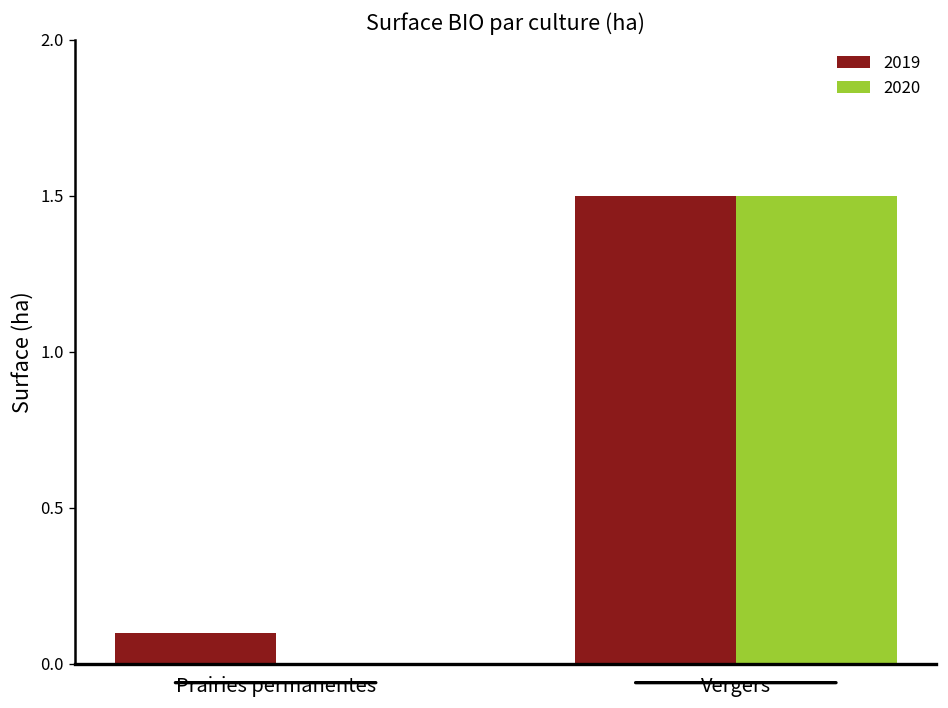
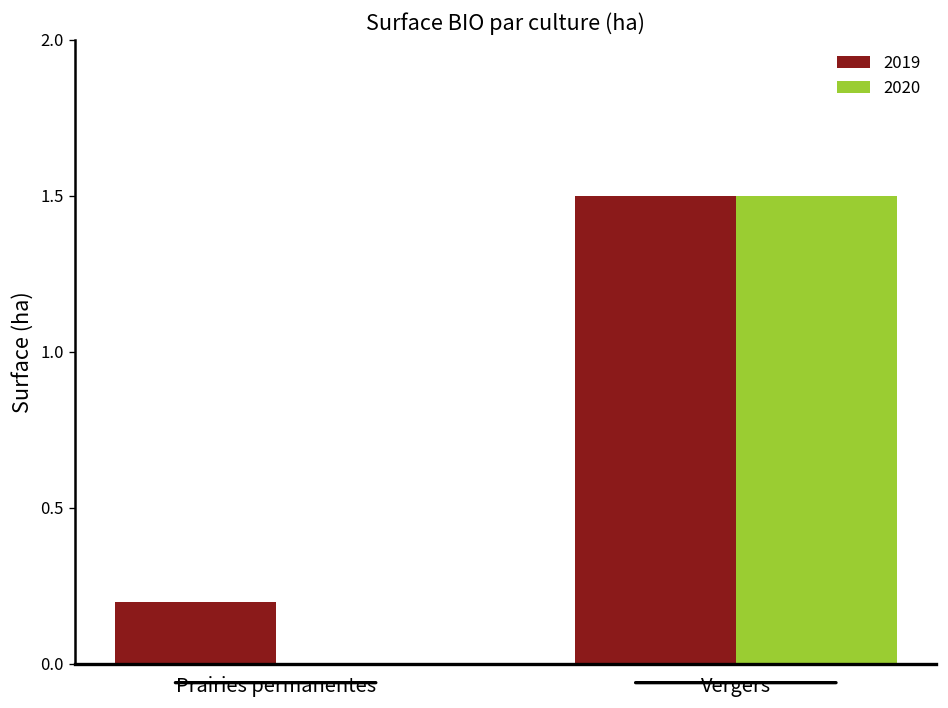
  {
    "2019": {
-     "Prairies permanentes": 0.1,
+     "Prairies permanentes": 0.2,
      "Vergers": 1.5
    },
    "2020": {
      "Prairies permanentes": 0.0,
      "Vergers": 1.5
    }
  }
